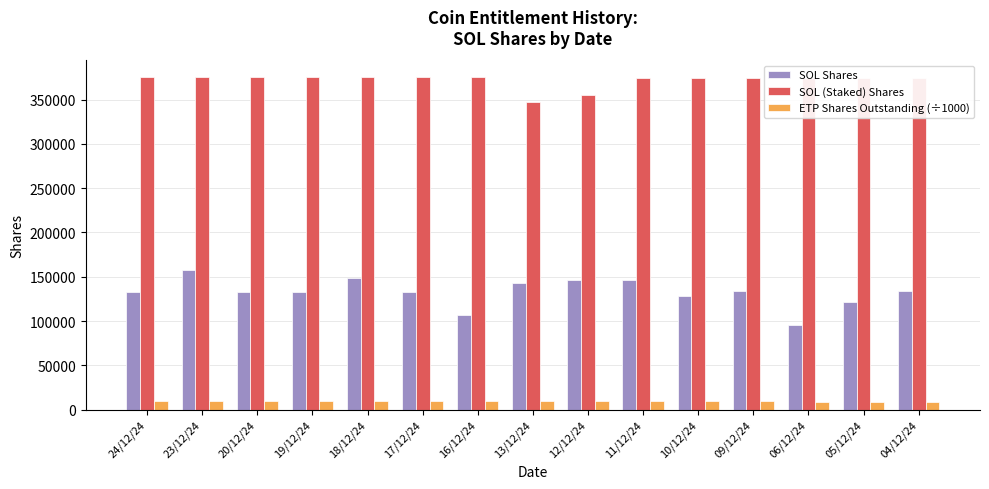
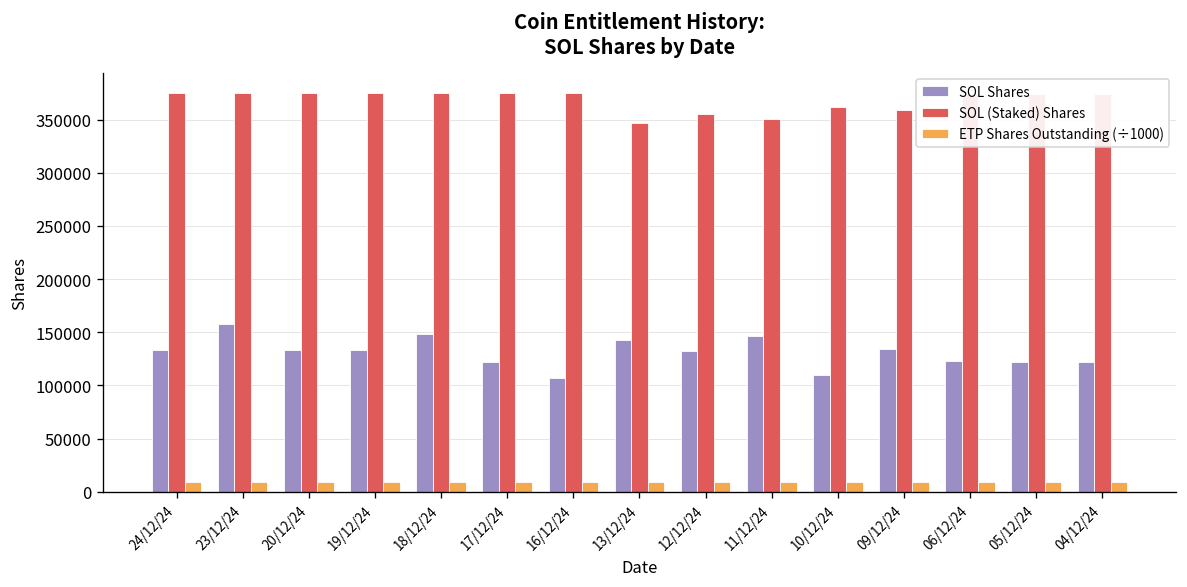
  {
    "SOL Shares": {
      "24/12/24": 130000,
      "23/12/24": 160000,
      "20/12/24": 130000,
      "19/12/24": 130000,
      "18/12/24": 150000,
-     "17/12/24": 130000,
+     "17/12/24": 120000,
      "16/12/24": 110000,
      "13/12/24": 140000,
-     "12/12/24": 150000,
+     "12/12/24": 130000,
      "11/12/24": 150000,
-     "10/12/24": 130000,
+     "10/12/24": 110000,
      "09/12/24": 130000,
-     "06/12/24": 100000,
+     "06/12/24": 120000,
      "05/12/24": 120000,
-     "04/12/24": 130000
+     "04/12/24": 120000
    },
    "SOL (Staked) Shares": {
      "24/12/24": 380000,
      "23/12/24": 380000,
      "20/12/24": 380000,
      "19/12/24": 370000,
      "18/12/24": 370000,
      "17/12/24": 370000,
      "16/12/24": 370000,
      "13/12/24": 350000,
      "12/12/24": 360000,
-     "11/12/24": 370000,
-     "10/12/24": 370000,
-     "09/12/24": 370000
+     "11/12/24": 350000,
+     "10/12/24": 360000,
+     "09/12/24": 360000
    },
    "ETP Shares Outstanding (÷1000)": {
      "24/12/24": 10000,
      "23/12/24": 10000,
      "20/12/24": 10000,
      "19/12/24": 10000,
      "18/12/24": 10000,
      "17/12/24": 10000,
      "16/12/24": 10000,
      "13/12/24": 10000,
      "12/12/24": 10000,
      "11/12/24": 10000,
      "10/12/24": 10000,
      "09/12/24": 10000,
      "06/12/24": 10000,
      "05/12/24": 10000,
      "04/12/24": 10000
    }
  }
